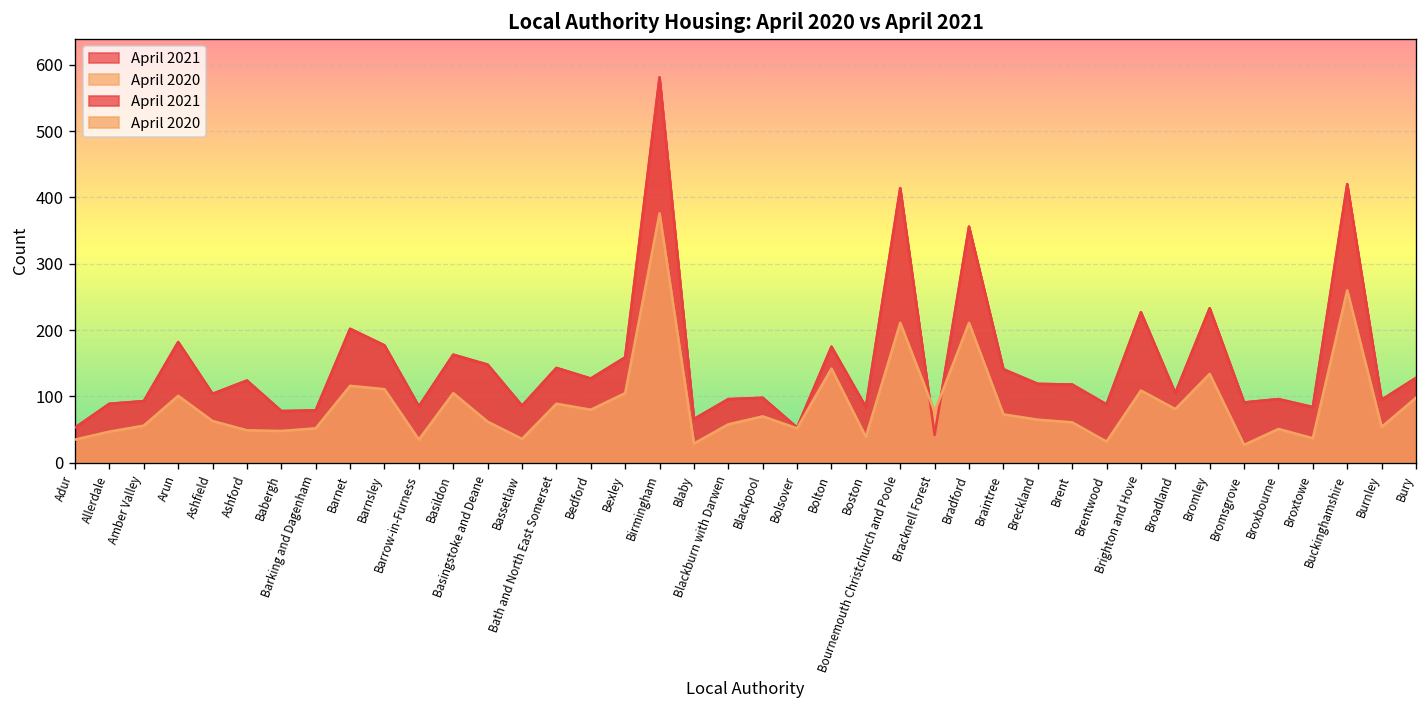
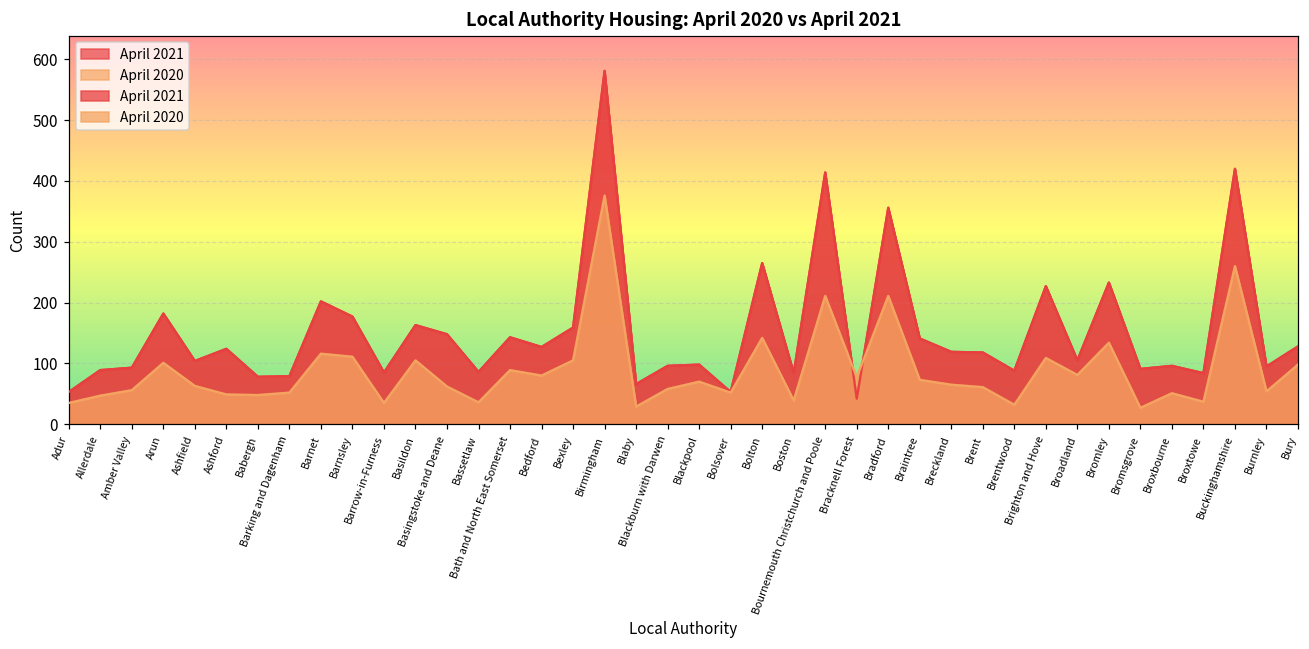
  {
    "April 2021": {
      "Adur": 50,
      "Allerdale": 90,
      "Amber Valley": 90,
      "Arun": 180,
      "Ashfield": 100,
      "Ashford": 120,
      "Babergh": 80,
      "Barking and Dagenham": 80,
      "Barnet": 200,
      "Barnsley": 180,
      "Barrow-in-Furness": 90,
      "Basildon": 160,
      "Basingstoke and Deane": 150,
      "Bassetlaw": 90,
      "Bath and North East Somerset": 140,
      "Bedford": 130,
      "Bexley": 160,
      "Birmingham": 580,
      "Blaby": 70,
      "Blackburn with Darwen": 100,
      "Blackpool": 100,
-     "Bolton": 180,
+     "Bolton": 270,
      "Boston": 80,
      "Bournemouth Christchurch and Poole": 410,
      "Bracknell Forest": 40,
      "Bradford": 360,
      "Braintree": 140,
      "Breckland": 120,
      "Brent": 120,
      "Brentwood": 90,
      "Brighton and Hove": 230,
      "Broadland": 110,
      "Bromley": 230,
      "Bromsgrove": 90,
      "Broxbourne": 100,
      "Broxtowe": 80,
      "Buckinghamshire": 420,
      "Burnley": 100,
      "Bury": 130
    },
    "April 2020": {
      "Adur": 40,
      "Allerdale": 50,
      "Amber Valley": 60,
      "Arun": 100,
      "Ashfield": 60,
      "Ashford": 50,
      "Babergh": 50,
      "Barking and Dagenham": 50,
      "Barnet": 120,
      "Barnsley": 110,
      "Barrow-in-Furness": 40,
      "Basildon": 110,
      "Basingstoke and Deane": 60,
      "Bassetlaw": 40,
      "Bath and North East Somerset": 90,
      "Bedford": 80,
      "Bexley": 110,
      "Birmingham": 380,
      "Blaby": 30,
      "Blackburn with Darwen": 60,
      "Blackpool": 70,
      "Bolton": 140,
      "Boston": 40,
      "Bournemouth Christchurch and Poole": 210,
      "Bracknell Forest": 80,
      "Bradford": 210,
      "Braintree": 70,
      "Breckland": 70,
      "Brent": 60,
      "Brentwood": 30,
      "Brighton and Hove": 110,
      "Broadland": 80,
      "Bromley": 130,
      "Bromsgrove": 30,
      "Broxbourne": 50,
      "Broxtowe": 40,
      "Buckinghamshire": 260,
      "Burnley": 50,
      "Bury": 100
    }
  }
